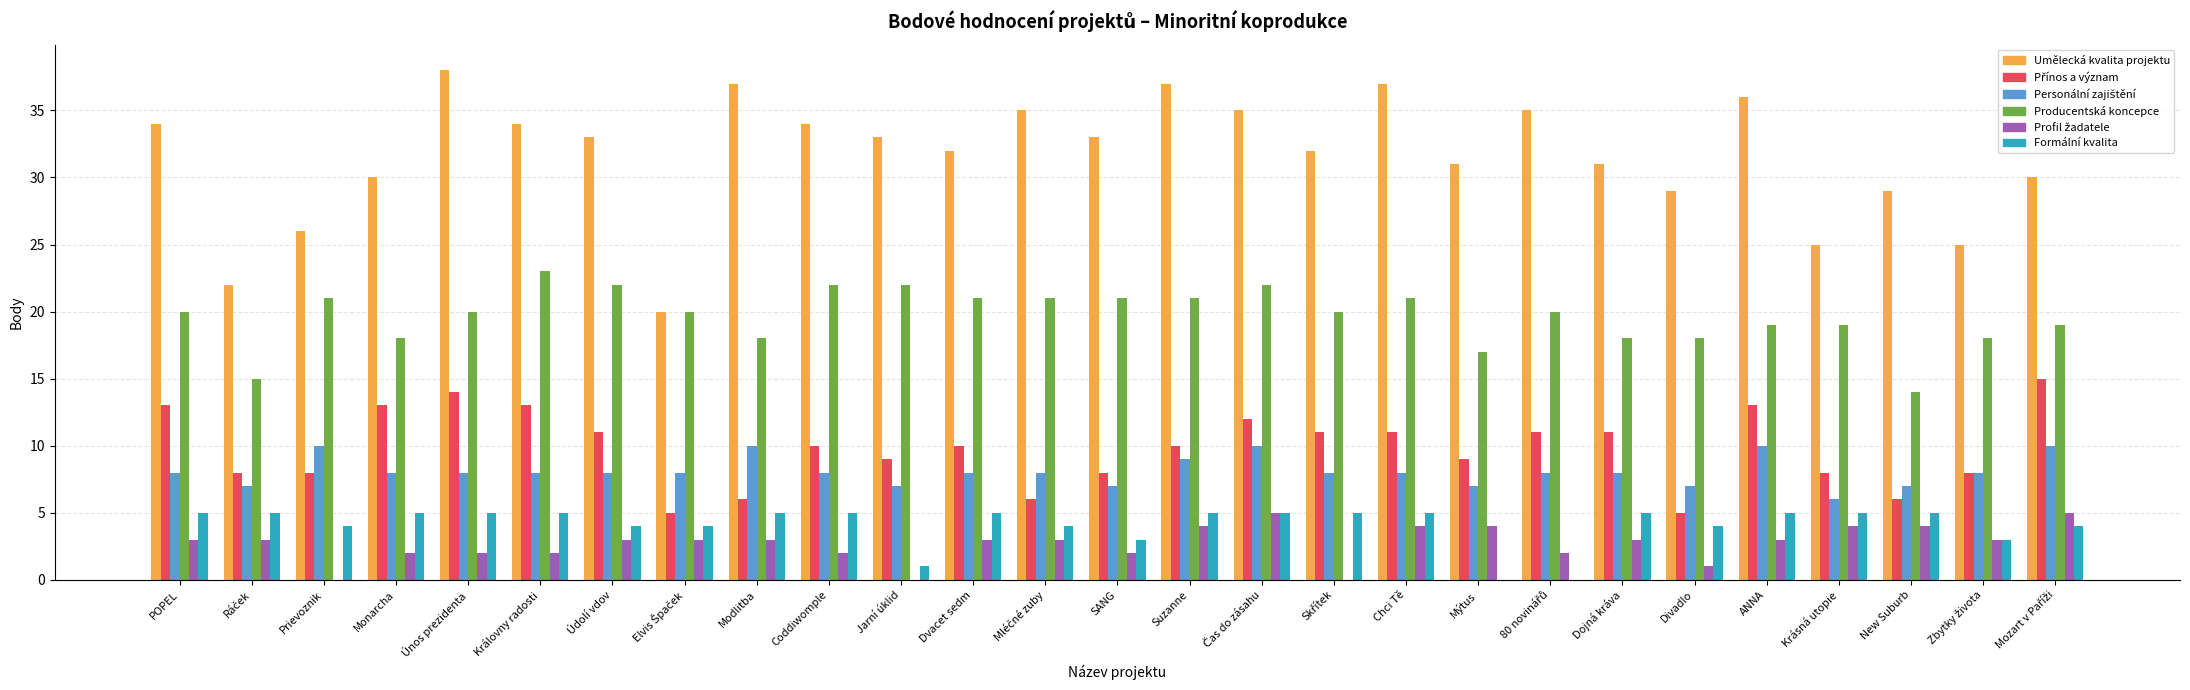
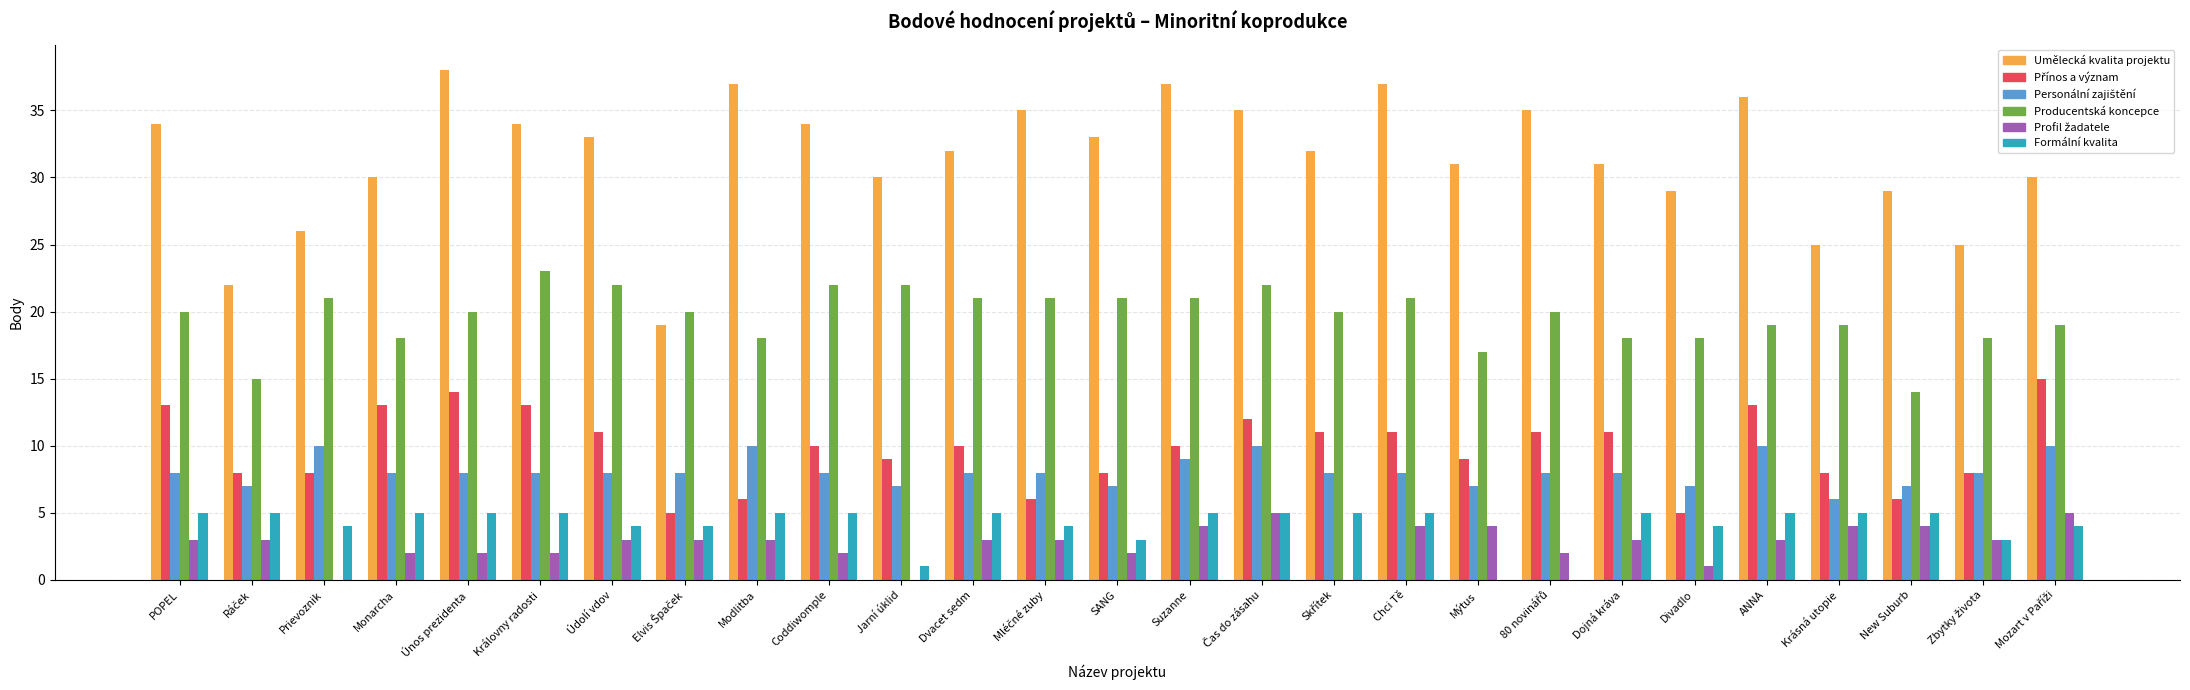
  {
    "Umělecká kvalita projektu": {
      "POPEL": 34,
      "Ráček": 22,
      "Prievoznik": 26,
      "Monarcha": 30,
      "Únos prezidenta": 38,
      "Královny radosti": 34,
      "Údolí vdov": 33,
-     "Elvis Špaček": 20,
+     "Elvis Špaček": 19,
      "Modlitba": 37,
      "Coddiwomple": 34,
-     "Jarní úklid": 33,
+     "Jarní úklid": 30,
      "Dvacet sedm": 32,
      "Mléčné zuby": 35,
      "SANG": 33,
      "Suzanne": 37,
      "Čas do zásahu": 35,
      "Skřítek": 32,
      "Chci Tě": 37,
      "Mýtus": 31,
      "80 novinářů": 35,
      "Dojná kráva": 31,
      "Divadlo": 29,
      "ANNA": 36,
      "Krásná utopie": 25,
      "New Suburb": 29,
      "Zbytky života": 25,
      "Mozart v Paříži": 30
    },
    "Přínos a význam": {
      "POPEL": 13,
      "Ráček": 8,
      "Prievoznik": 8,
      "Monarcha": 13,
      "Únos prezidenta": 14,
      "Královny radosti": 13,
      "Údolí vdov": 11,
      "Elvis Špaček": 5,
      "Modlitba": 6,
      "Coddiwomple": 10,
      "Jarní úklid": 9,
      "Dvacet sedm": 10,
      "Mléčné zuby": 6,
      "SANG": 8,
      "Suzanne": 10,
      "Čas do zásahu": 12,
      "Skřítek": 11,
      "Chci Tě": 11,
      "Mýtus": 9,
      "80 novinářů": 11,
      "Dojná kráva": 11,
      "Divadlo": 5,
      "ANNA": 13,
      "Krásná utopie": 8,
      "New Suburb": 6,
      "Zbytky života": 8,
      "Mozart v Paříži": 15
    },
    "Producentská koncepce": {
      "POPEL": 20,
      "Ráček": 15,
      "Prievoznik": 21,
      "Monarcha": 18,
      "Únos prezidenta": 20,
      "Královny radosti": 23,
      "Údolí vdov": 22,
      "Elvis Špaček": 20,
      "Modlitba": 18,
      "Coddiwomple": 22,
      "Jarní úklid": 22,
      "Dvacet sedm": 21,
      "Mléčné zuby": 21,
      "SANG": 21,
      "Suzanne": 21,
      "Čas do zásahu": 22,
      "Skřítek": 20,
      "Chci Tě": 21,
      "Mýtus": 17,
      "80 novinářů": 20,
      "Dojná kráva": 18,
      "Divadlo": 18,
      "ANNA": 19,
      "Krásná utopie": 19,
      "New Suburb": 14,
      "Zbytky života": 18,
      "Mozart v Paříži": 19
    },
    "Profil žadatele": {
      "POPEL": 3,
      "Ráček": 3,
      "Prievoznik": 0,
      "Monarcha": 2,
      "Únos prezidenta": 2,
      "Královny radosti": 2,
      "Údolí vdov": 3,
      "Elvis Špaček": 3,
      "Modlitba": 3,
      "Coddiwomple": 2,
      "Jarní úklid": 0,
      "Dvacet sedm": 3,
      "Mléčné zuby": 3,
      "SANG": 2,
      "Suzanne": 4,
      "Čas do zásahu": 5,
      "Skřítek": 0,
      "Chci Tě": 4,
      "Mýtus": 4,
      "80 novinářů": 2,
      "Dojná kráva": 3,
      "Divadlo": 1,
      "ANNA": 3,
      "Krásná utopie": 4,
      "New Suburb": 4,
      "Zbytky života": 3,
      "Mozart v Paříži": 5
    }
  }
